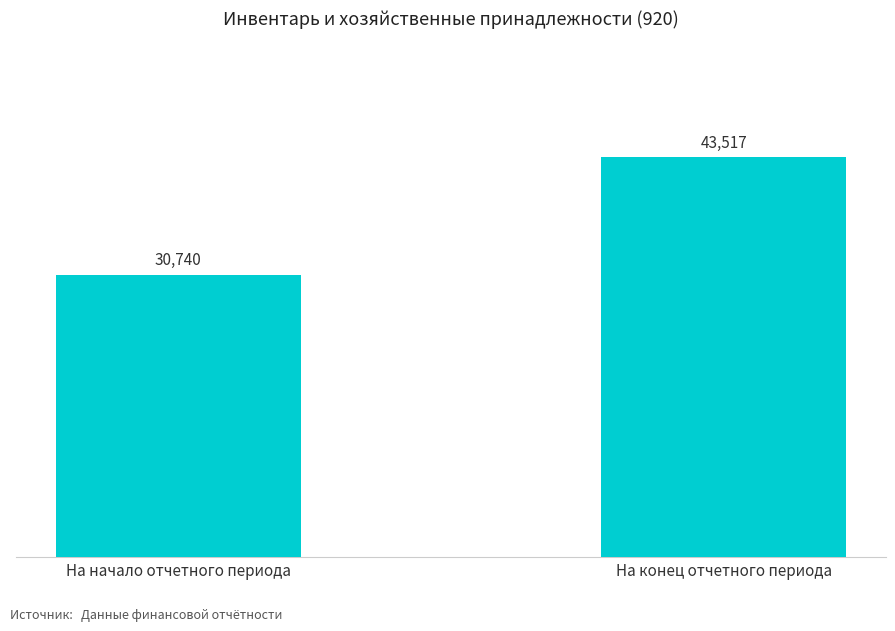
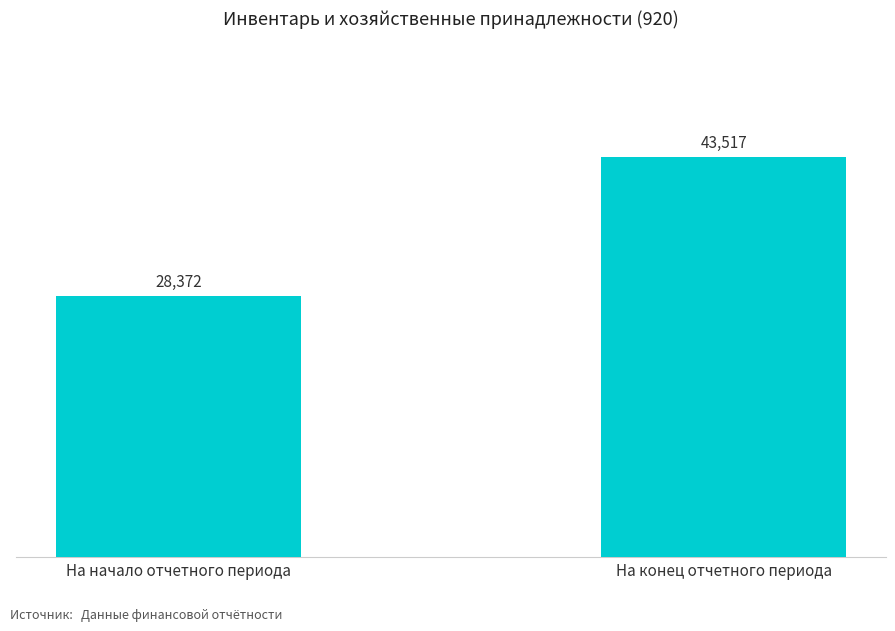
  {
-   "На начало отчетного периода": "30,740",
+   "На начало отчетного периода": "28,372",
    "На конец отчетного периода": "43,517"
  }
